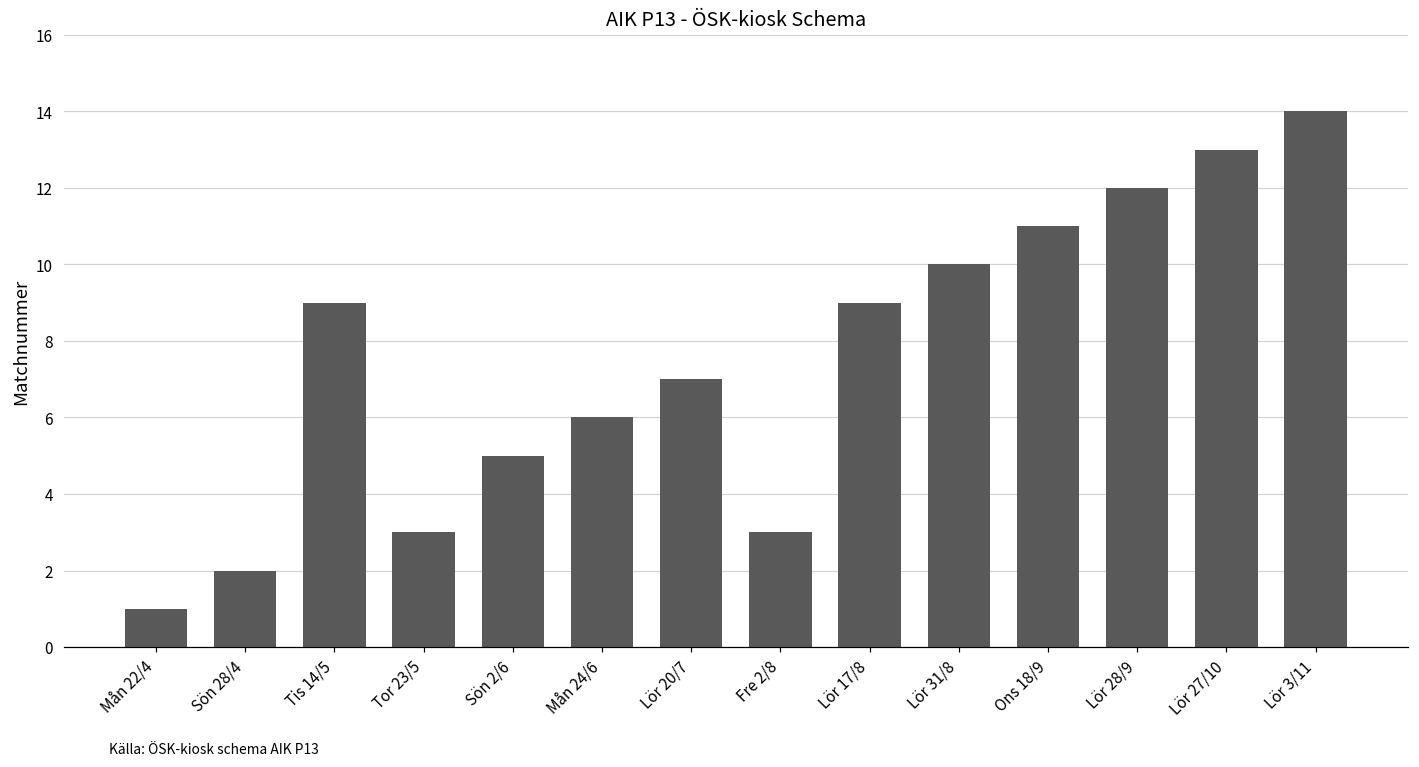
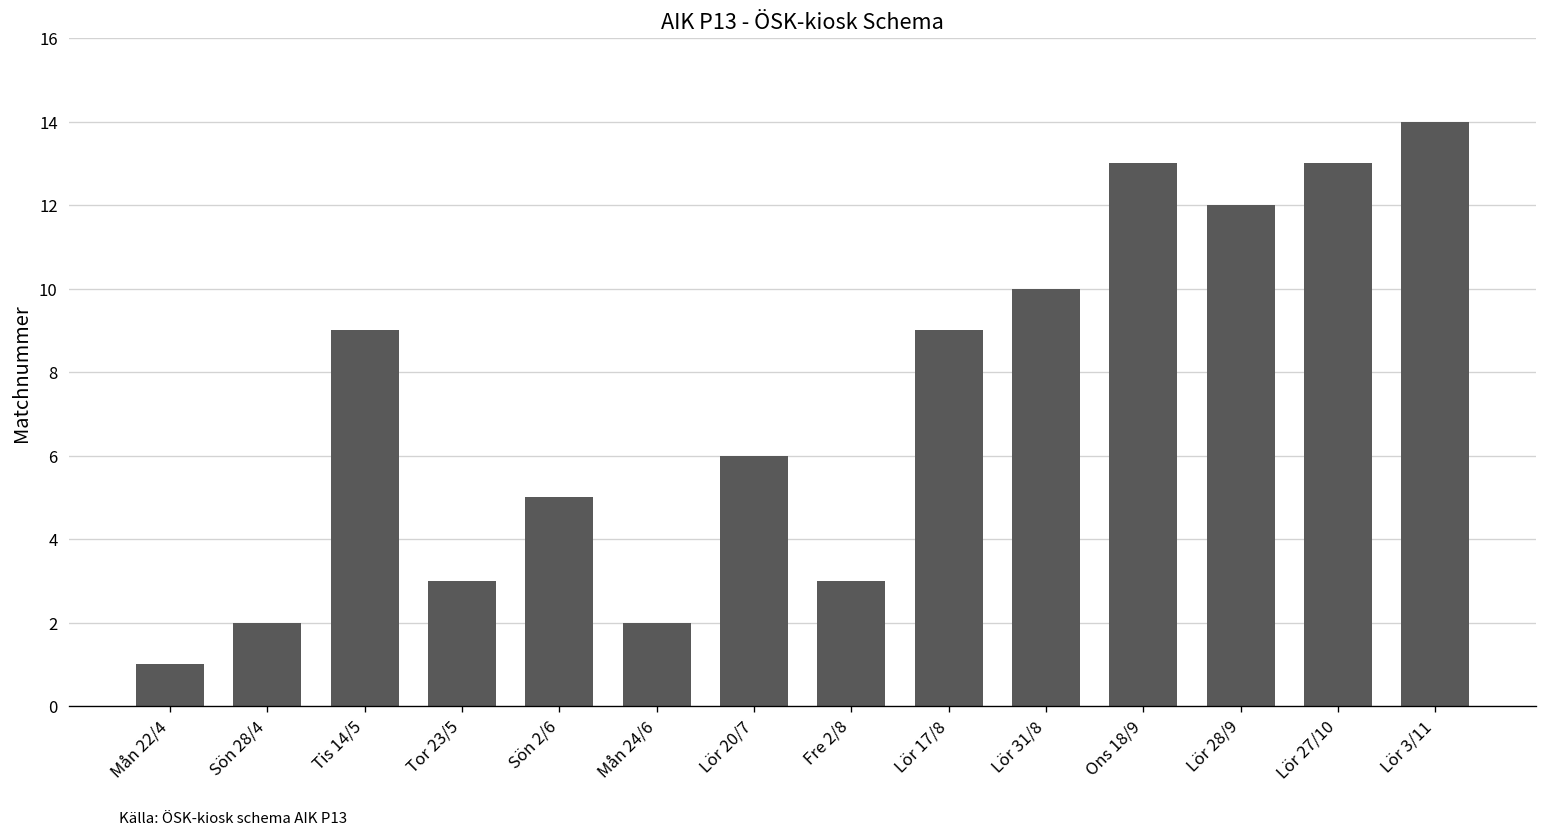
  {
    "Mån 22/4": 1,
    "Sön 28/4": 2,
    "Tis 14/5": 9,
    "Tor 23/5": 3,
    "Sön 2/6": 5,
-   "Mån 24/6": 6,
-   "Lör 20/7": 7,
+   "Mån 24/6": 2,
+   "Lör 20/7": 6,
    "Fre 2/8": 3,
    "Lör 17/8": 9,
    "Lör 31/8": 10,
-   "Ons 18/9": 11,
+   "Ons 18/9": 13,
    "Lör 28/9": 12,
    "Lör 27/10": 13,
    "Lör 3/11": 14
  }
